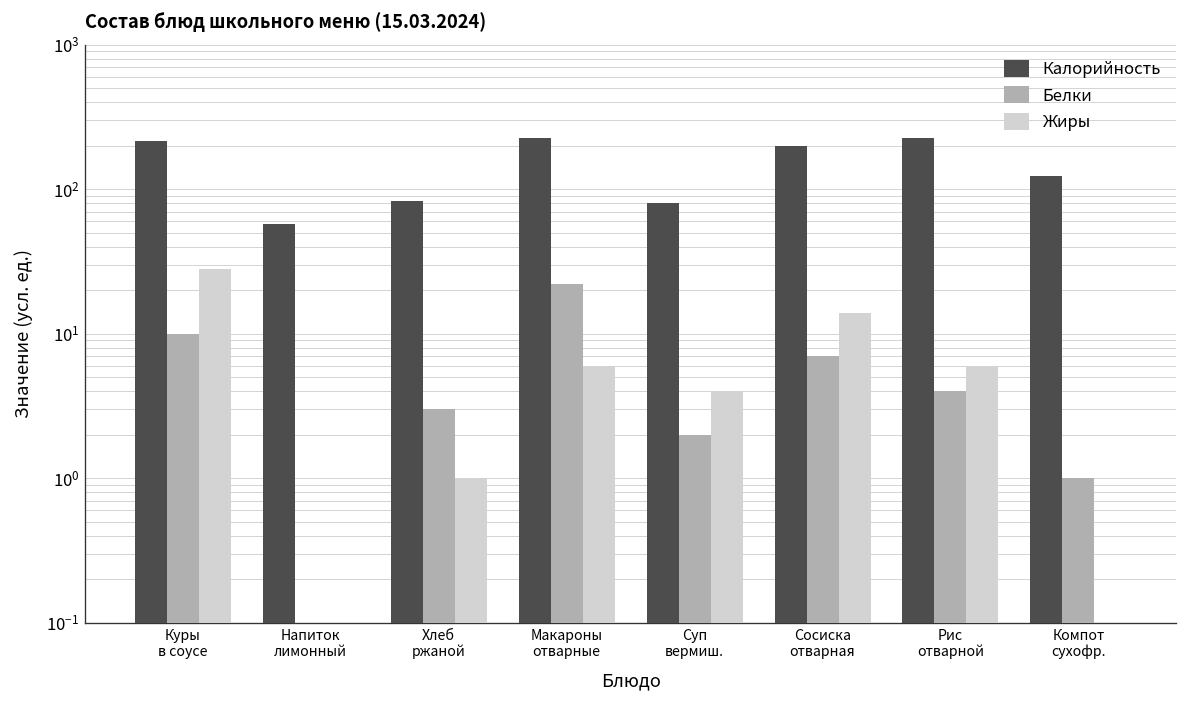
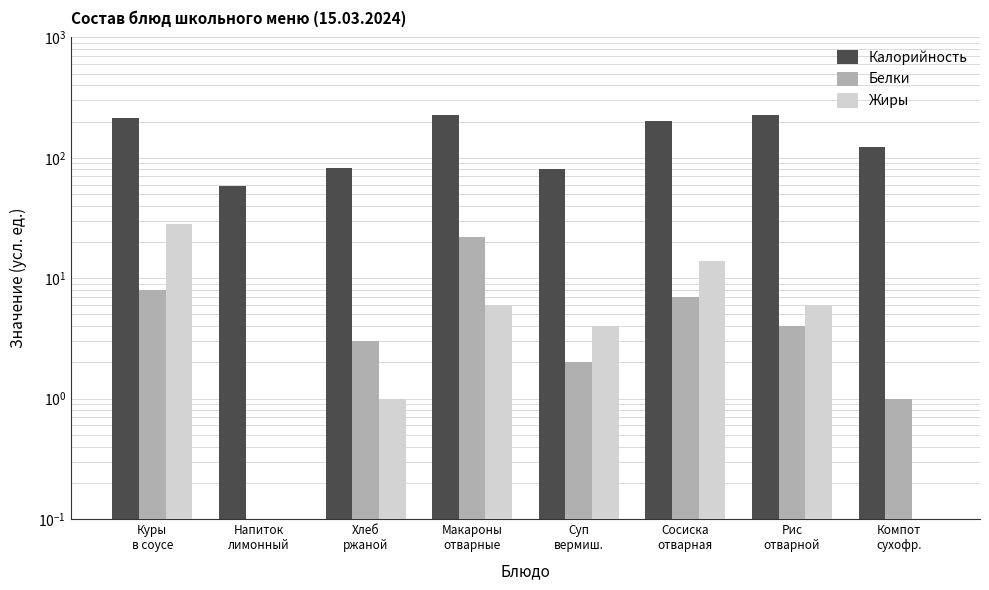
  {
    "Калорийность": {
      "Куры в соусе": 220,
      "Напиток лимонный": 60,
      "Хлеб ржаной": 80,
      "Макароны отварные": 230,
      "Суп вермиш.": 80,
      "Сосиска отварная": 200,
      "Рис отварной": 230,
      "Компот сухофр.": 120
    },
    "Белки": {
-     "Куры в соусе": 10,
+     "Куры в соусе": 8,
      "Хлеб ржаной": 3,
      "Макароны отварные": 22,
      "Суп вермиш.": 2,
      "Сосиска отварная": 7,
      "Рис отварной": 4,
      "Компот сухофр.": 1
    },
    "Жиры": {
      "Куры в соусе": 28,
      "Хлеб ржаной": 1,
      "Макароны отварные": 6,
      "Суп вермиш.": 4,
      "Сосиска отварная": 14,
      "Рис отварной": 6
    }
  }
